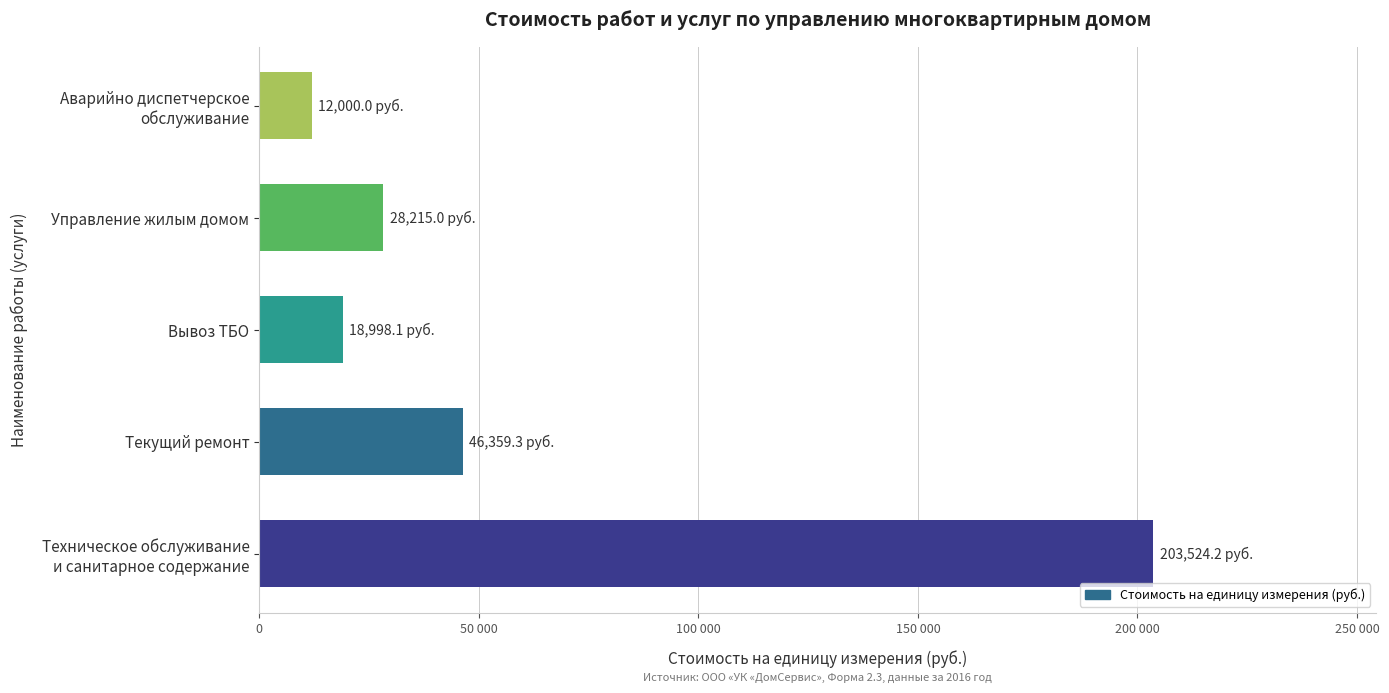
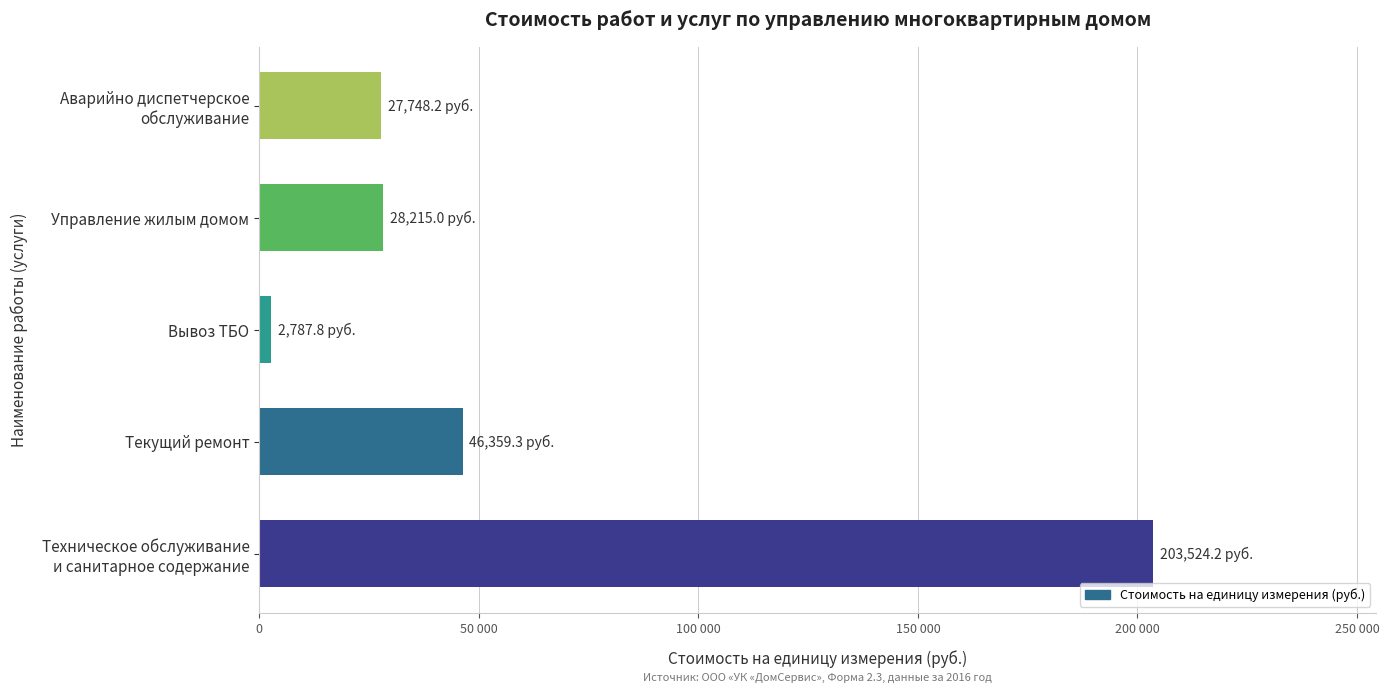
  {
-   "Аварийно диспетчерское обслуживание": "12,000.0",
+   "Аварийно диспетчерское обслуживание": "27,748.2",
    "Управление жилым домом": "28,215.0",
-   "Вывоз ТБО": "18,998.1",
+   "Вывоз ТБО": "2,787.8",
    "Текущий ремонт": "46,359.3",
    "Техническое обслуживание и санитарное содержание": "203,524.2"
  }
